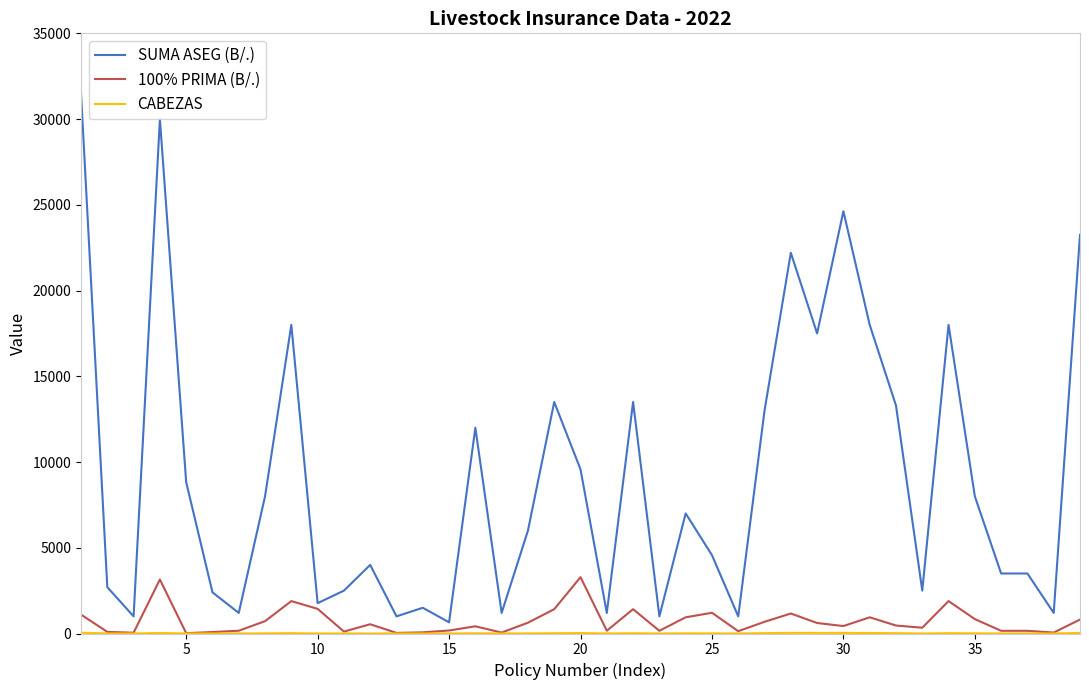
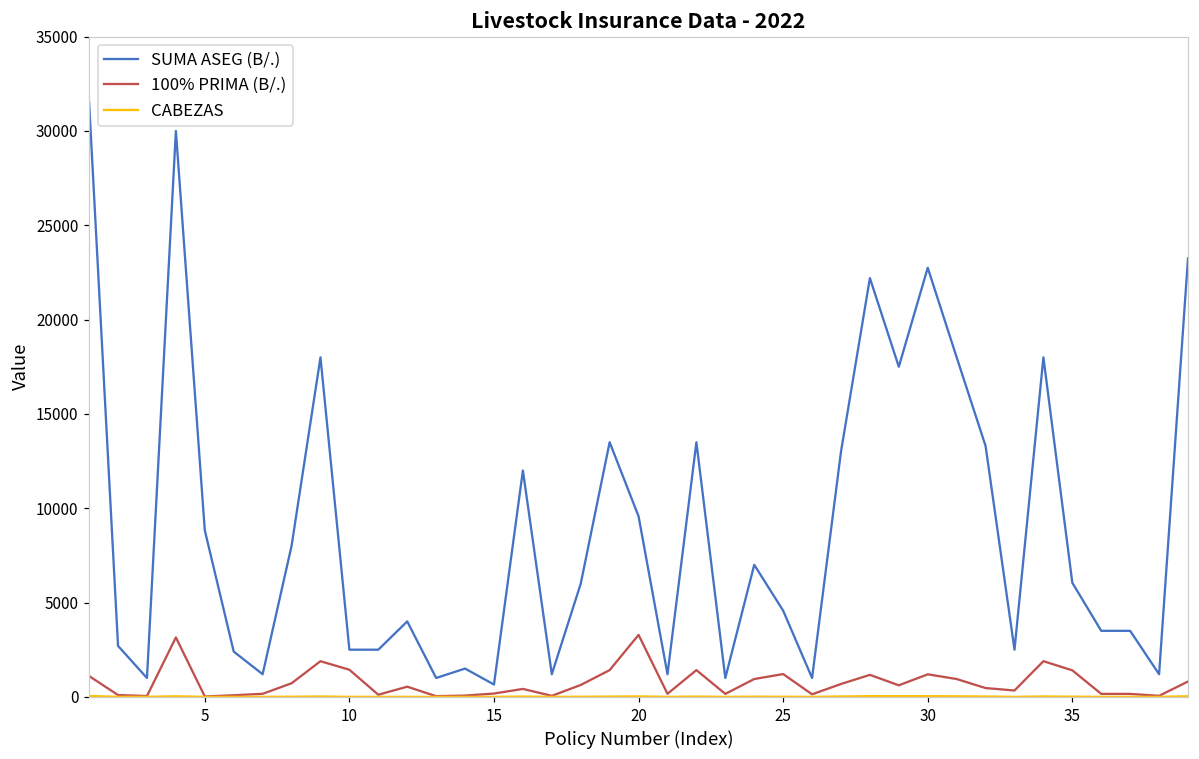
  {
    "SUMA ASEG (B/.)": {
      "5": 8800,
-     "10": 1800,
+     "10": 2500,
      "15": 700,
      "20": 9600,
      "25": 4600,
-     "30": 24600,
-     "35": 8000
+     "30": 22800,
+     "35": 6000
    },
    "100% PRIMA (B/.)": {
      "10": 1400,
      "15": 200,
      "20": 3300,
      "25": 1200,
-     "30": 400,
-     "35": 800
+     "30": 1200,
+     "35": 1400
    },
    "CABEZAS": {
      "10": 0,
      "15": 0,
      "20": 0,
      "25": 0,
      "30": 0,
      "35": 0
    }
  }
